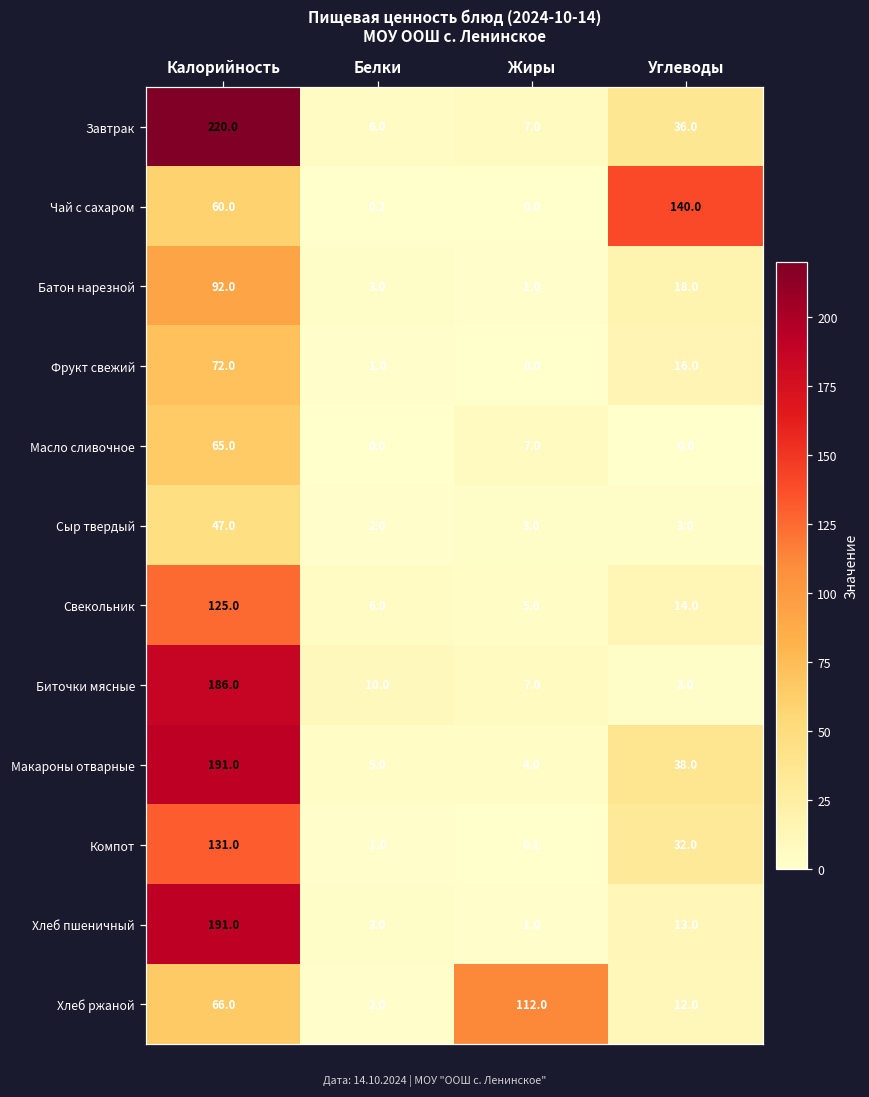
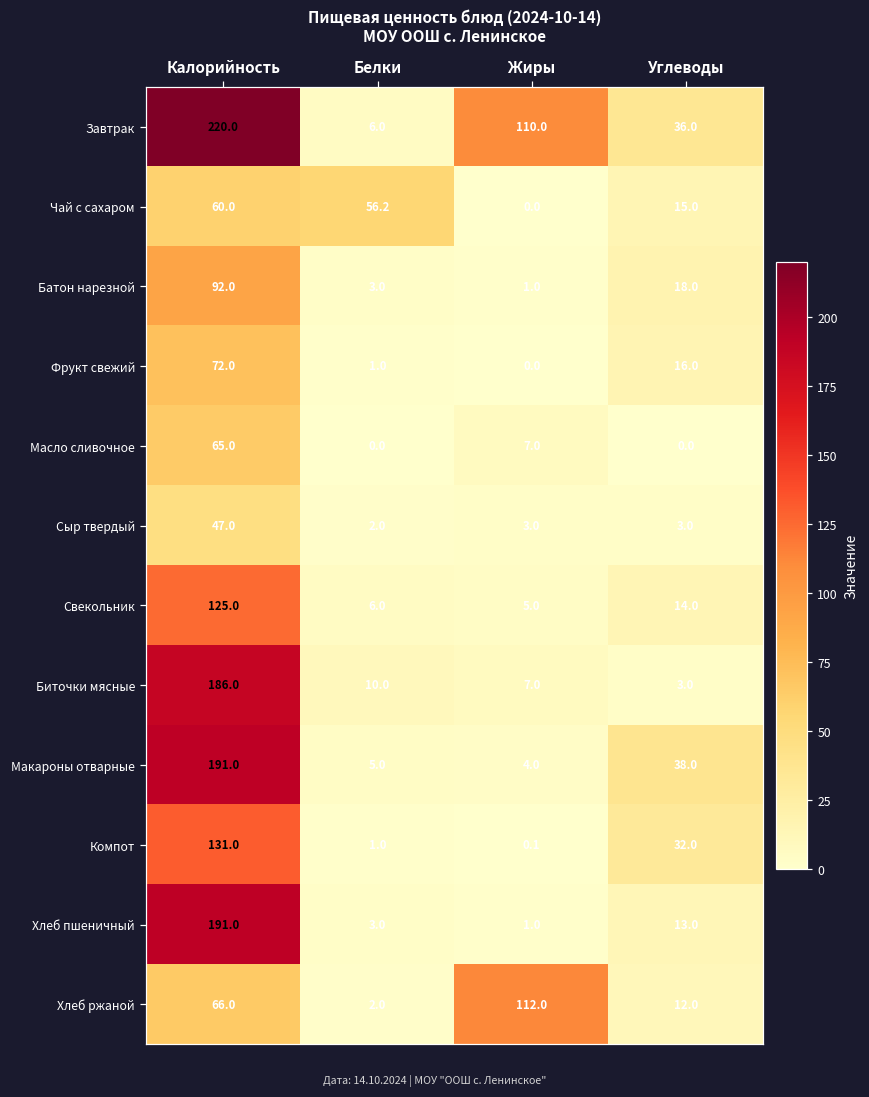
  {
    "Завтрак": {
      "Калорийность": 220.0,
      "Белки": 6.0,
-     "Жиры": 7.0,
+     "Жиры": 110.0,
      "Углеводы": 36.0
    },
    "Чай с сахаром": {
      "Калорийность": 60.0,
-     "Белки": 0.2,
+     "Белки": 56.2,
      "Жиры": 0.0,
-     "Углеводы": 140.0
+     "Углеводы": 15.0
    },
    "Батон нарезной": {
      "Калорийность": 92.0,
      "Белки": 3.0,
      "Жиры": 1.0,
      "Углеводы": 18.0
    },
    "Фрукт свежий": {
      "Калорийность": 72.0,
      "Белки": 1.0,
      "Жиры": 0.0,
      "Углеводы": 16.0
    },
    "Масло сливочное": {
      "Калорийность": 65.0,
      "Белки": 0.0,
      "Жиры": 7.0,
      "Углеводы": 0.0
    },
    "Сыр твердый": {
      "Калорийность": 47.0,
      "Белки": 2.0,
      "Жиры": 3.0,
      "Углеводы": 3.0
    },
    "Свекольник": {
      "Калорийность": 125.0,
      "Белки": 6.0,
      "Жиры": 5.0,
      "Углеводы": 14.0
    },
    "Биточки мясные": {
      "Калорийность": 186.0,
      "Белки": 10.0,
      "Жиры": 7.0,
      "Углеводы": 3.0
    },
    "Макароны отварные": {
      "Калорийность": 191.0,
      "Белки": 5.0,
      "Жиры": 4.0,
      "Углеводы": 38.0
    },
    "Компот": {
      "Калорийность": 131.0,
      "Белки": 1.0,
      "Жиры": 0.1,
      "Углеводы": 32.0
    },
    "Хлеб пшеничный": {
      "Калорийность": 191.0,
      "Белки": 3.0,
      "Жиры": 1.0,
      "Углеводы": 13.0
    },
    "Хлеб ржаной": {
      "Калорийность": 66.0,
      "Белки": 2.0,
      "Жиры": 112.0,
      "Углеводы": 12.0
    }
  }
